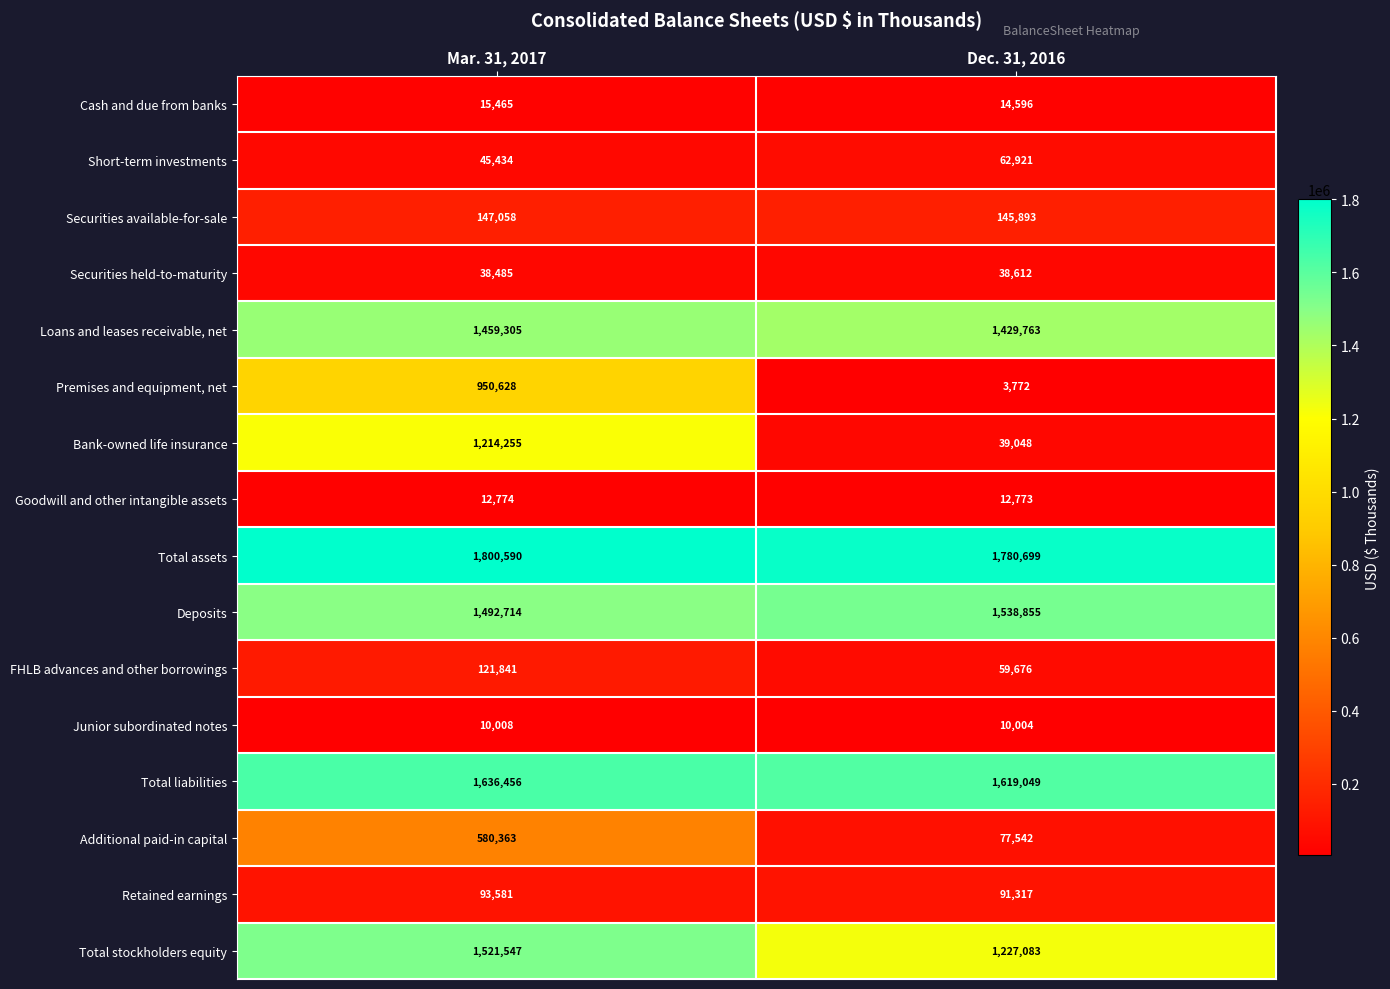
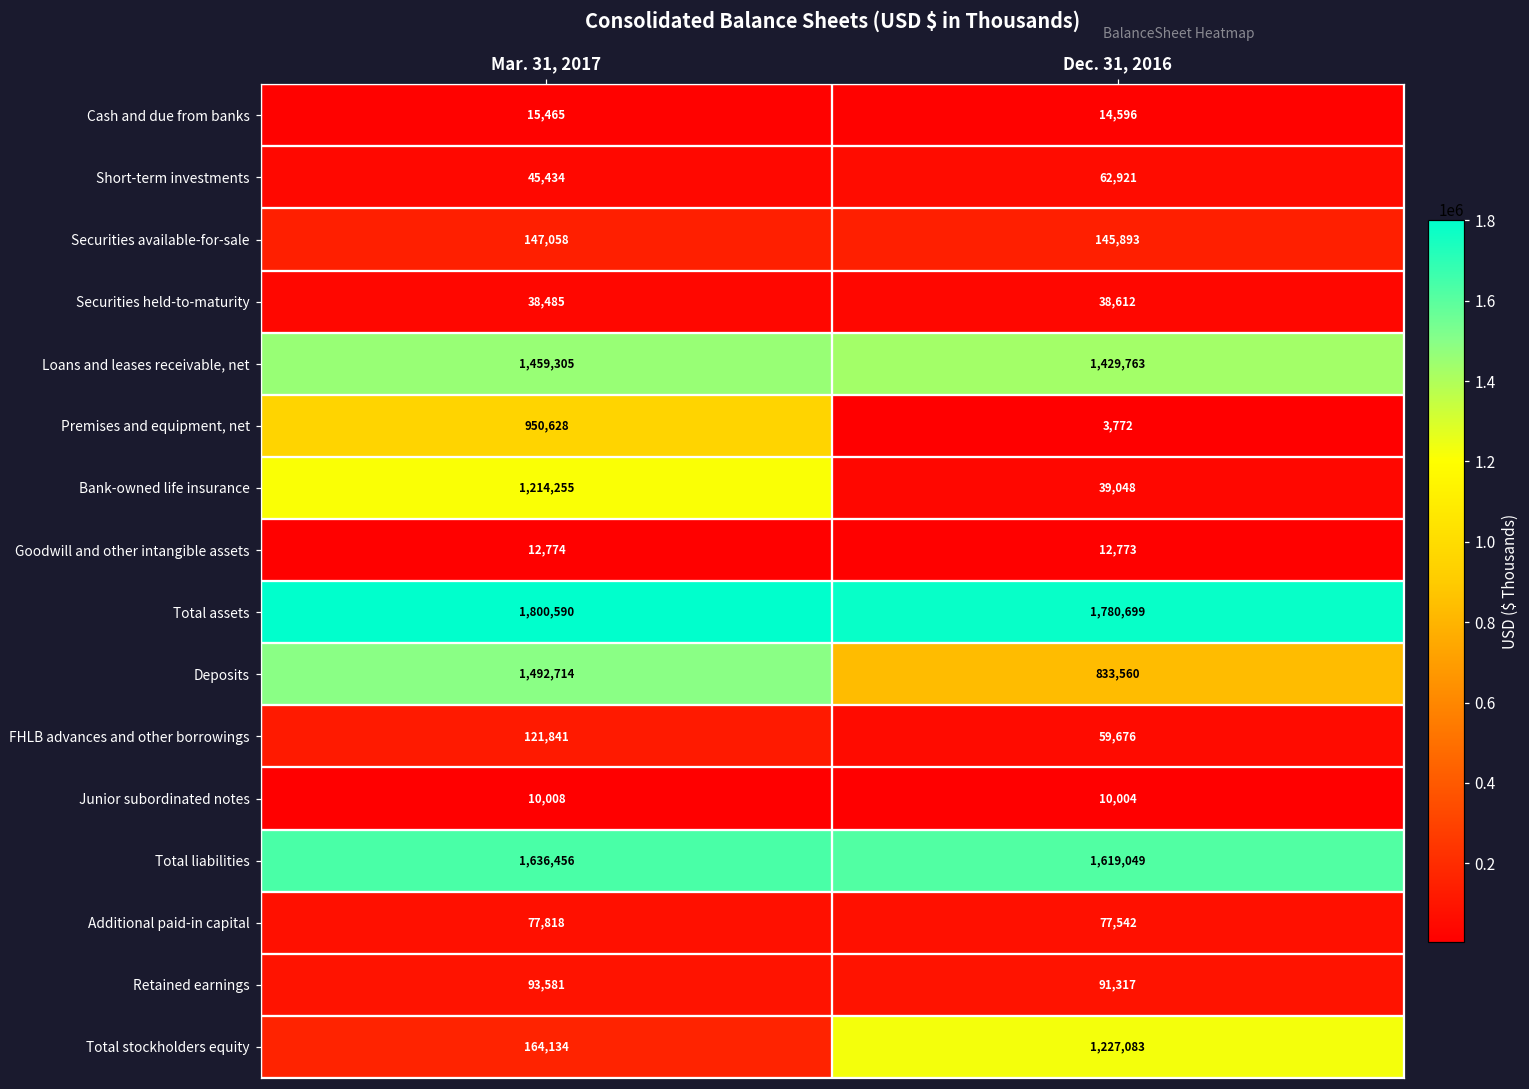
  {
    "Cash and due from banks": {
      "Mar. 31, 2017": "15,465",
      "Dec. 31, 2016": "14,596"
    },
    "Short-term investments": {
      "Mar. 31, 2017": "45,434",
      "Dec. 31, 2016": "62,921"
    },
    "Securities available-for-sale": {
      "Mar. 31, 2017": "147,058",
      "Dec. 31, 2016": "145,893"
    },
    "Securities held-to-maturity": {
      "Mar. 31, 2017": "38,485",
      "Dec. 31, 2016": "38,612"
    },
    "Loans and leases receivable, net": {
      "Mar. 31, 2017": "1,459,305",
      "Dec. 31, 2016": "1,429,763"
    },
    "Premises and equipment, net": {
      "Mar. 31, 2017": "950,628",
      "Dec. 31, 2016": "3,772"
    },
    "Bank-owned life insurance": {
      "Mar. 31, 2017": "1,214,255",
      "Dec. 31, 2016": "39,048"
    },
    "Goodwill and other intangible assets": {
      "Mar. 31, 2017": "12,774",
      "Dec. 31, 2016": "12,773"
    },
    "Total assets": {
      "Mar. 31, 2017": "1,800,590",
      "Dec. 31, 2016": "1,780,699"
    },
    "Deposits": {
      "Mar. 31, 2017": "1,492,714",
-     "Dec. 31, 2016": "1,538,855"
+     "Dec. 31, 2016": "833,560"
    },
    "FHLB advances and other borrowings": {
      "Mar. 31, 2017": "121,841",
      "Dec. 31, 2016": "59,676"
    },
    "Junior subordinated notes": {
      "Mar. 31, 2017": "10,008",
      "Dec. 31, 2016": "10,004"
    },
    "Total liabilities": {
      "Mar. 31, 2017": "1,636,456",
      "Dec. 31, 2016": "1,619,049"
    },
    "Additional paid-in capital": {
-     "Mar. 31, 2017": "580,363",
+     "Mar. 31, 2017": "77,818",
      "Dec. 31, 2016": "77,542"
    },
    "Retained earnings": {
      "Mar. 31, 2017": "93,581",
      "Dec. 31, 2016": "91,317"
    },
    "Total stockholders equity": {
-     "Mar. 31, 2017": "1,521,547",
+     "Mar. 31, 2017": "164,134",
      "Dec. 31, 2016": "1,227,083"
    }
  }
